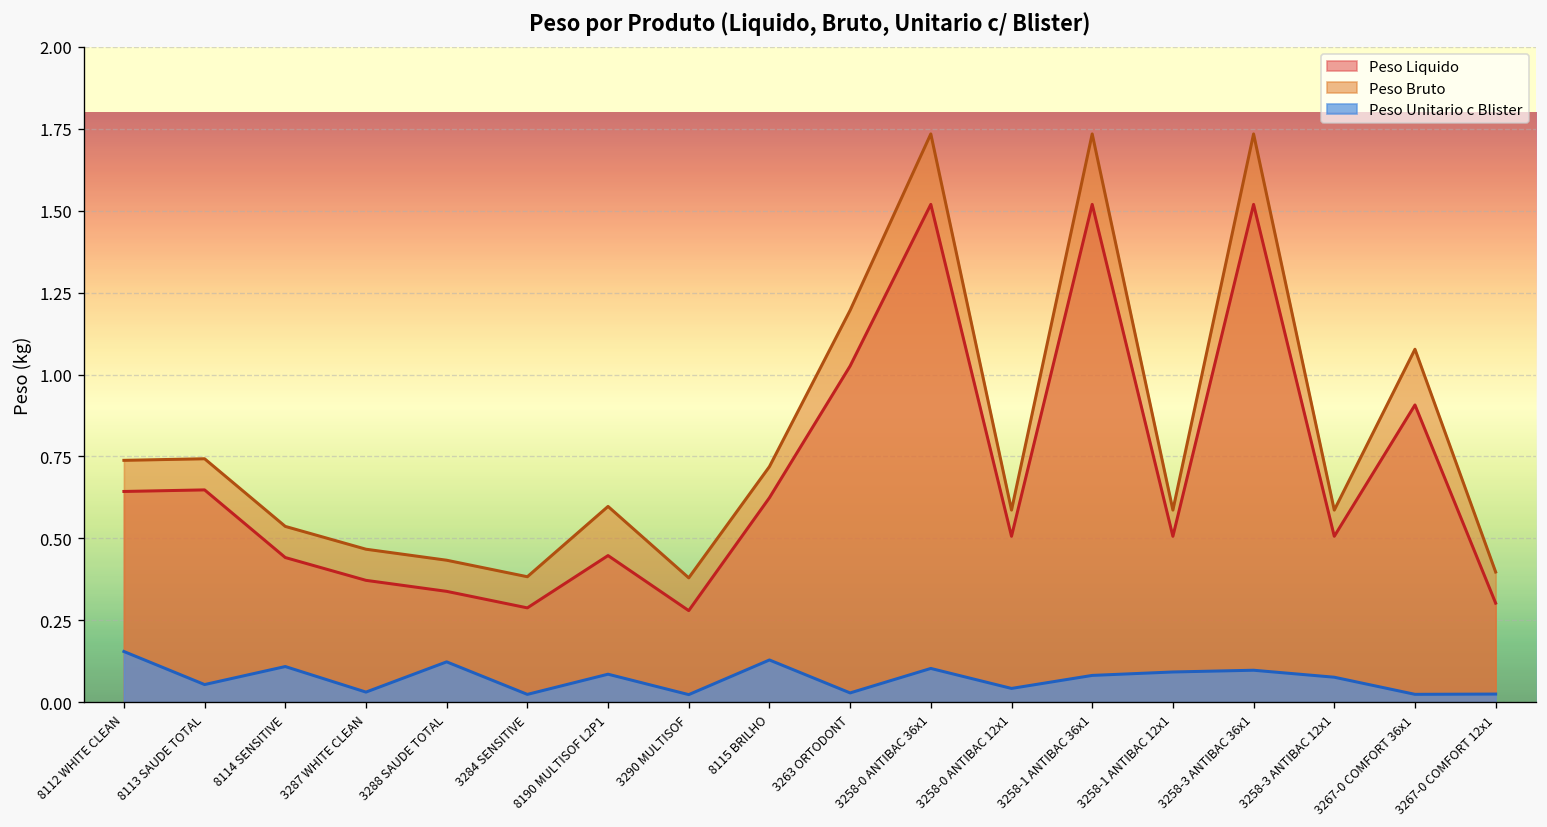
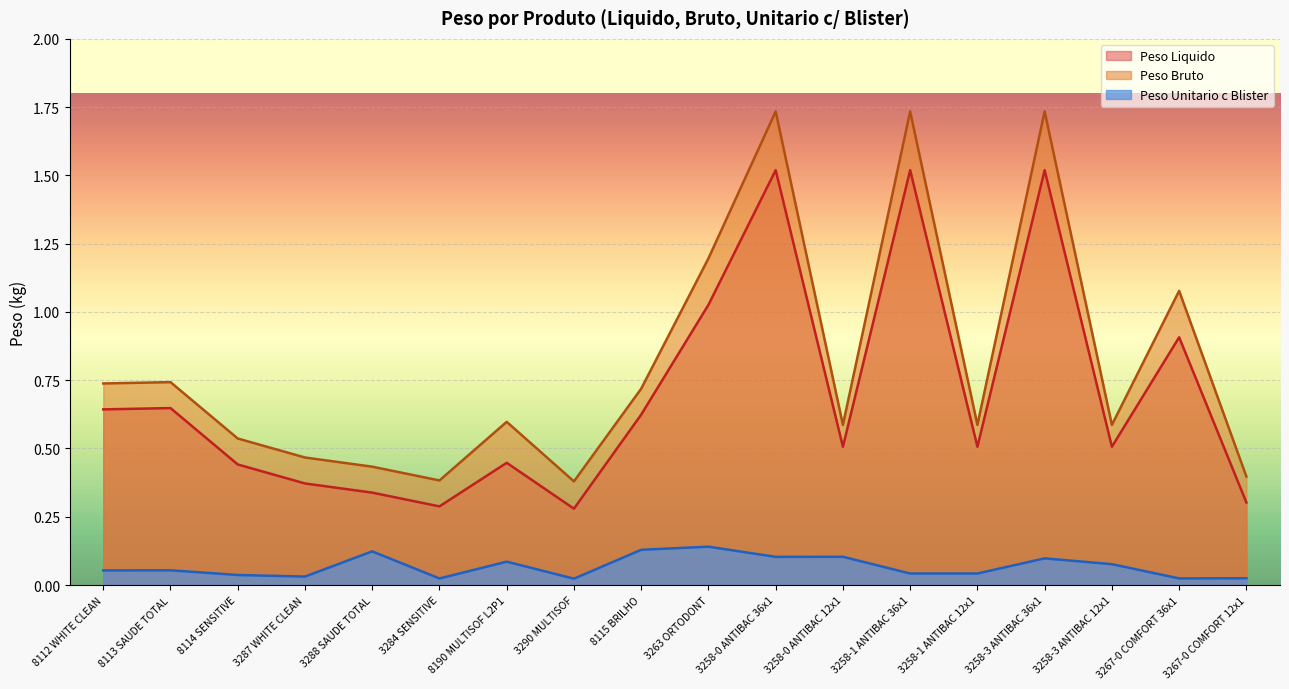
  {
    "Peso Unitario c Blister": {
-     "8112 WHITE CLEAN": 0.15,
+     "8112 WHITE CLEAN": 0.05,
      "8113 SAUDE TOTAL": 0.05,
-     "8114 SENSITIVE": 0.11,
+     "8114 SENSITIVE": 0.04,
      "3287 WHITE CLEAN": 0.03,
      "3288 SAUDE TOTAL": 0.12,
      "3284 SENSITIVE": 0.02,
      "8190 MULTISOF L2P1": 0.09,
      "3290 MULTISOF": 0.02,
      "8115 BRILHO": 0.13,
-     "3263 ORTODONT": 0.03,
+     "3263 ORTODONT": 0.14,
      "3258-0 ANTIBAC 36x1": 0.10,
-     "3258-0 ANTIBAC 12x1": 0.04,
-     "3258-1 ANTIBAC 36x1": 0.08,
-     "3258-1 ANTIBAC 12x1": 0.09,
+     "3258-0 ANTIBAC 12x1": 0.10,
+     "3258-1 ANTIBAC 36x1": 0.04,
+     "3258-1 ANTIBAC 12x1": 0.04,
      "3258-3 ANTIBAC 36x1": 0.10,
      "3258-3 ANTIBAC 12x1": 0.08,
      "3267-0 COMFORT 36x1": 0.02,
      "3267-0 COMFORT 12x1": 0.03
    }
  }
